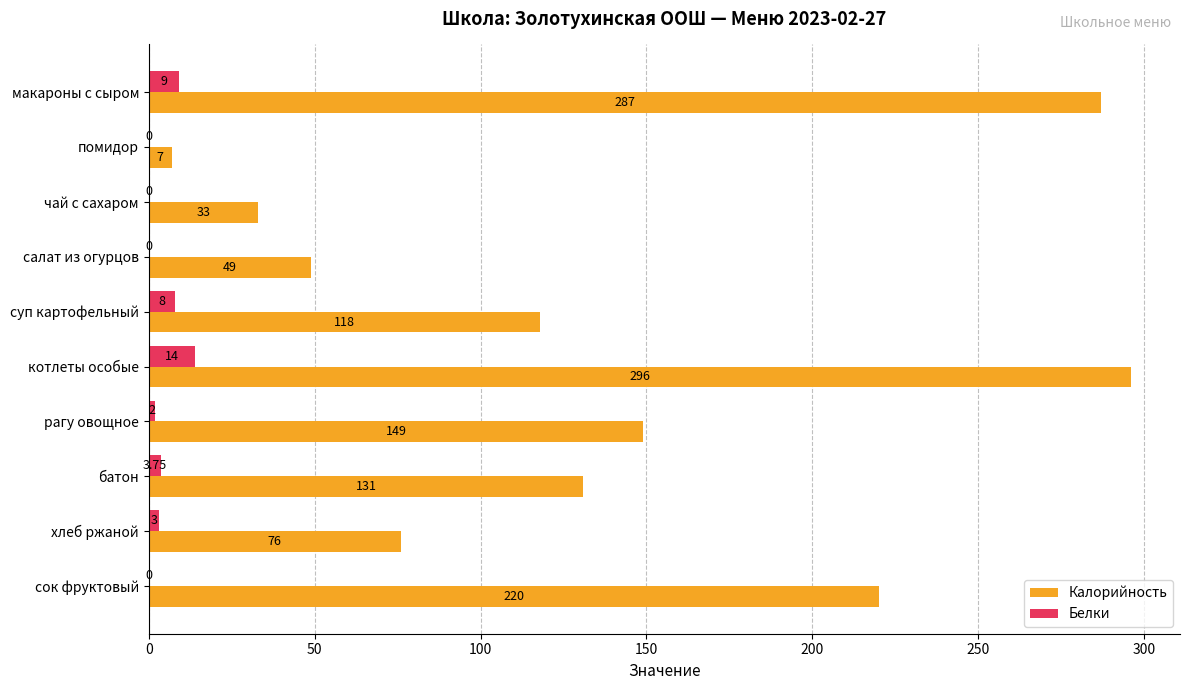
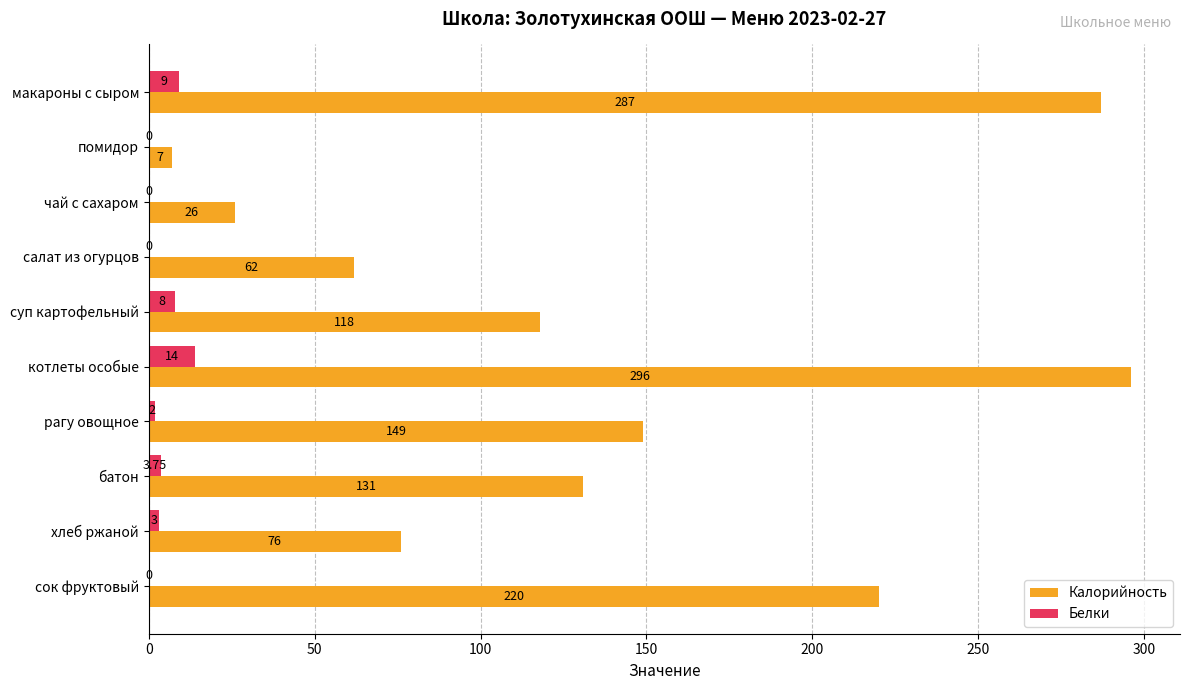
  {
    "Калорийность": {
      "макароны с сыром": 287,
      "помидор": 7,
-     "чай с сахаром": 33,
-     "салат из огурцов": 49,
+     "чай с сахаром": 26,
+     "салат из огурцов": 62,
      "суп картофельный": 118,
      "котлеты особые": 296,
      "рагу овощное": 149,
      "батон": 131,
      "хлеб ржаной": 76,
      "сок фруктовый": 220
    },
    "Белки": {
      "макароны с сыром": 9,
      "помидор": 0,
      "чай с сахаром": 0,
      "салат из огурцов": 0,
      "суп картофельный": 8,
      "котлеты особые": 14,
      "рагу овощное": 2,
      "батон": 3.75,
      "хлеб ржаной": 3,
      "сок фруктовый": 0
    }
  }
